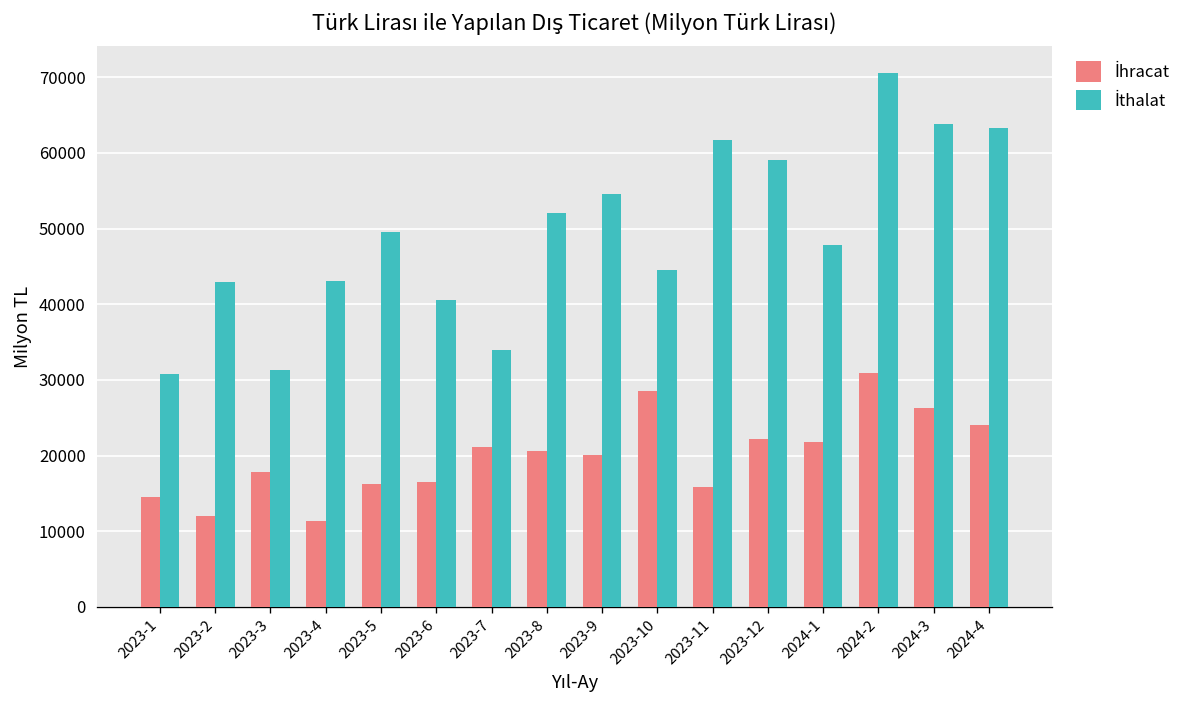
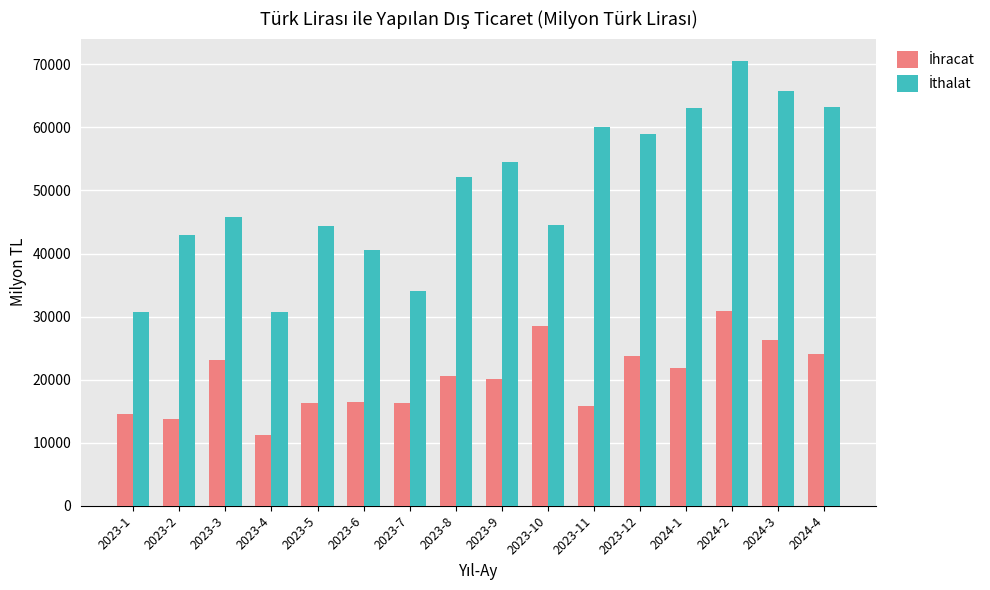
  {
    "İhracat": {
      "2023-1": 15000,
-     "2023-2": 12000,
-     "2023-3": 18000,
+     "2023-2": 14000,
+     "2023-3": 23000,
      "2023-4": 11000,
      "2023-5": 16000,
      "2023-6": 17000,
-     "2023-7": 21000,
+     "2023-7": 16000,
      "2023-8": 21000,
      "2023-9": 20000,
      "2023-10": 29000,
      "2023-11": 16000,
-     "2023-12": 22000,
+     "2023-12": 24000,
      "2024-1": 22000,
      "2024-2": 31000,
      "2024-3": 26000,
      "2024-4": 24000
    },
    "İthalat": {
      "2023-1": 31000,
      "2023-2": 43000,
-     "2023-3": 31000,
-     "2023-4": 43000,
-     "2023-5": 49000,
+     "2023-3": 46000,
+     "2023-4": 31000,
+     "2023-5": 44000,
      "2023-6": 41000,
      "2023-7": 34000,
      "2023-8": 52000,
      "2023-9": 55000,
      "2023-10": 44000,
-     "2023-11": 62000,
+     "2023-11": 60000,
      "2023-12": 59000,
-     "2024-1": 48000,
+     "2024-1": 63000,
      "2024-2": 71000,
-     "2024-3": 64000,
+     "2024-3": 66000,
      "2024-4": 63000
    }
  }
